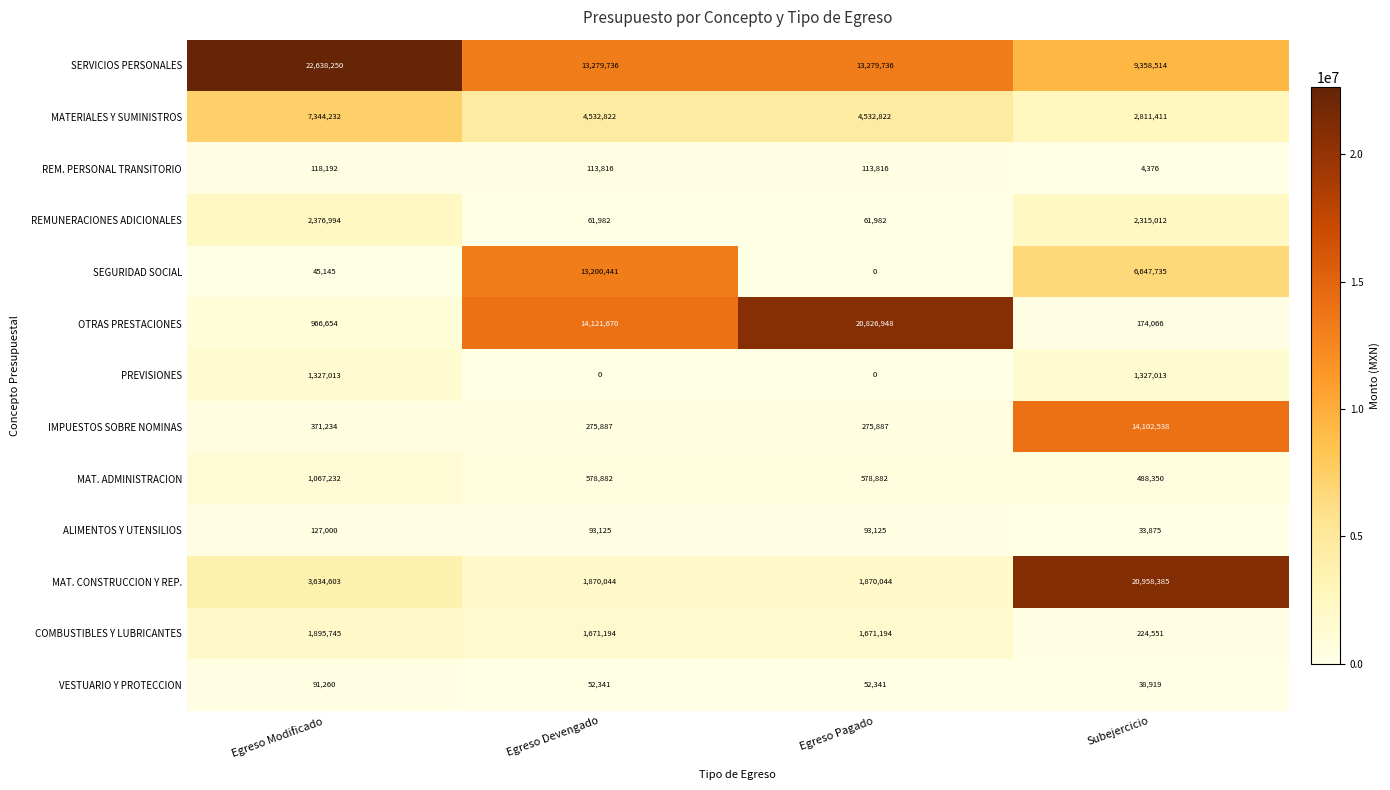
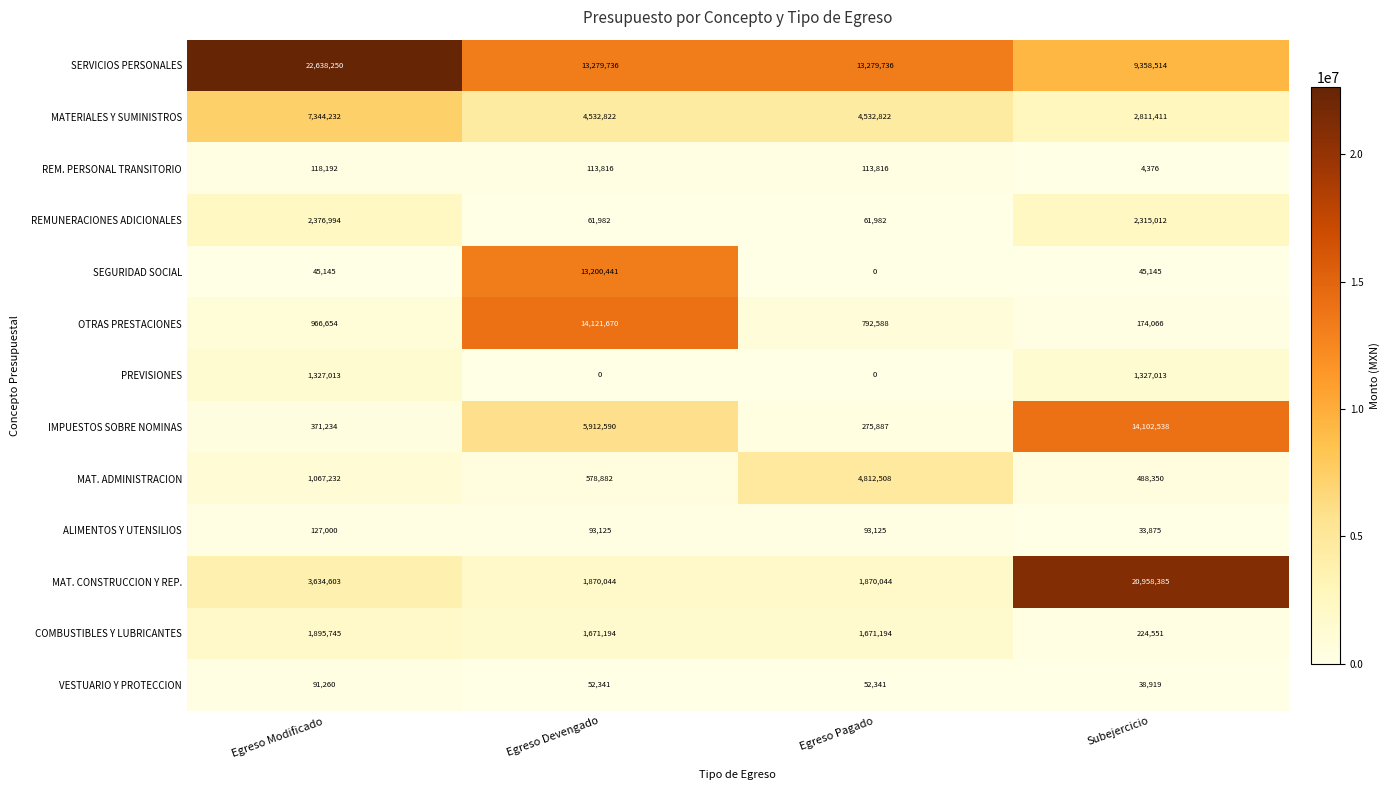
  {
    "SERVICIOS PERSONALES": {
      "Egreso Modificado": "22,638,250",
      "Egreso Devengado": "13,279,736",
      "Egreso Pagado": "13,279,736",
      "Subejercicio": "9,358,514"
    },
    "MATERIALES Y SUMINISTROS": {
      "Egreso Modificado": "7,344,232",
      "Egreso Devengado": "4,532,822",
      "Egreso Pagado": "4,532,822",
      "Subejercicio": "2,811,411"
    },
    "REM. PERSONAL TRANSITORIO": {
      "Egreso Modificado": "118,192",
      "Egreso Devengado": "113,816",
      "Egreso Pagado": "113,816",
      "Subejercicio": "4,376"
    },
    "REMUNERACIONES ADICIONALES": {
      "Egreso Modificado": "2,376,994",
      "Egreso Devengado": "61,982",
      "Egreso Pagado": "61,982",
      "Subejercicio": "2,315,012"
    },
    "SEGURIDAD SOCIAL": {
      "Egreso Modificado": "45,145",
      "Egreso Devengado": "13,200,441",
      "Egreso Pagado": "0",
-     "Subejercicio": "6,647,735"
+     "Subejercicio": "45,145"
    },
    "OTRAS PRESTACIONES": {
      "Egreso Modificado": "966,654",
      "Egreso Devengado": "14,121,670",
-     "Egreso Pagado": "20,826,948",
+     "Egreso Pagado": "792,588",
      "Subejercicio": "174,066"
    },
    "PREVISIONES": {
      "Egreso Modificado": "1,327,013",
      "Egreso Devengado": "0",
      "Egreso Pagado": "0",
      "Subejercicio": "1,327,013"
    },
    "IMPUESTOS SOBRE NOMINAS": {
      "Egreso Modificado": "371,234",
-     "Egreso Devengado": "275,887",
+     "Egreso Devengado": "5,912,590",
      "Egreso Pagado": "275,887",
      "Subejercicio": "14,102,538"
    },
    "MAT. ADMINISTRACION": {
      "Egreso Modificado": "1,067,232",
      "Egreso Devengado": "578,882",
-     "Egreso Pagado": "578,882",
+     "Egreso Pagado": "4,812,508",
      "Subejercicio": "488,350"
    },
    "ALIMENTOS Y UTENSILIOS": {
      "Egreso Modificado": "127,000",
      "Egreso Devengado": "93,125",
      "Egreso Pagado": "93,125",
      "Subejercicio": "33,875"
    },
    "MAT. CONSTRUCCION Y REP.": {
      "Egreso Modificado": "3,634,603",
      "Egreso Devengado": "1,870,044",
      "Egreso Pagado": "1,870,044",
      "Subejercicio": "20,958,385"
    },
    "COMBUSTIBLES Y LUBRICANTES": {
      "Egreso Modificado": "1,895,745",
      "Egreso Devengado": "1,671,194",
      "Egreso Pagado": "1,671,194",
      "Subejercicio": "224,551"
    },
    "VESTUARIO Y PROTECCION": {
      "Egreso Modificado": "91,260",
      "Egreso Devengado": "52,341",
      "Egreso Pagado": "52,341",
      "Subejercicio": "38,919"
    }
  }
